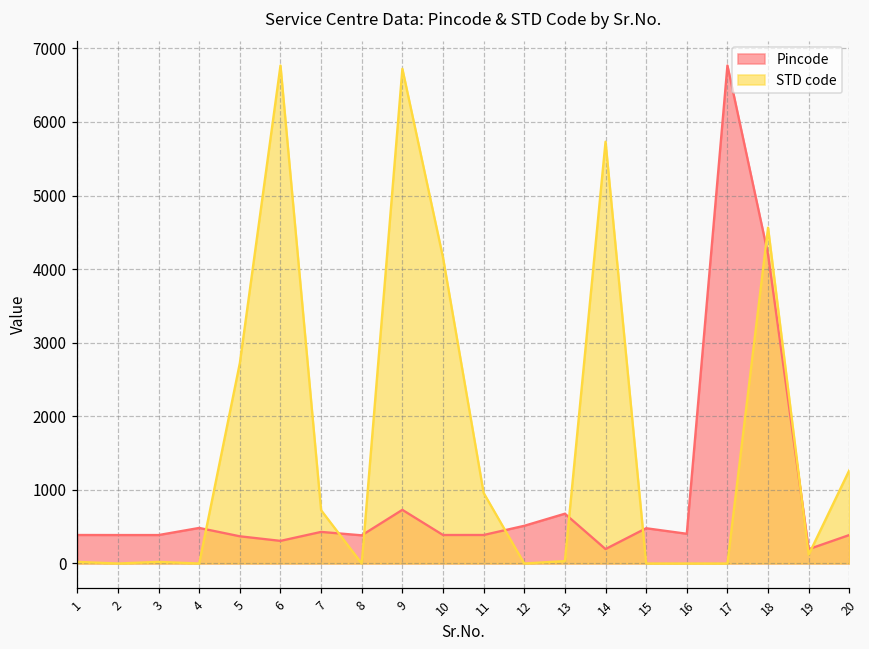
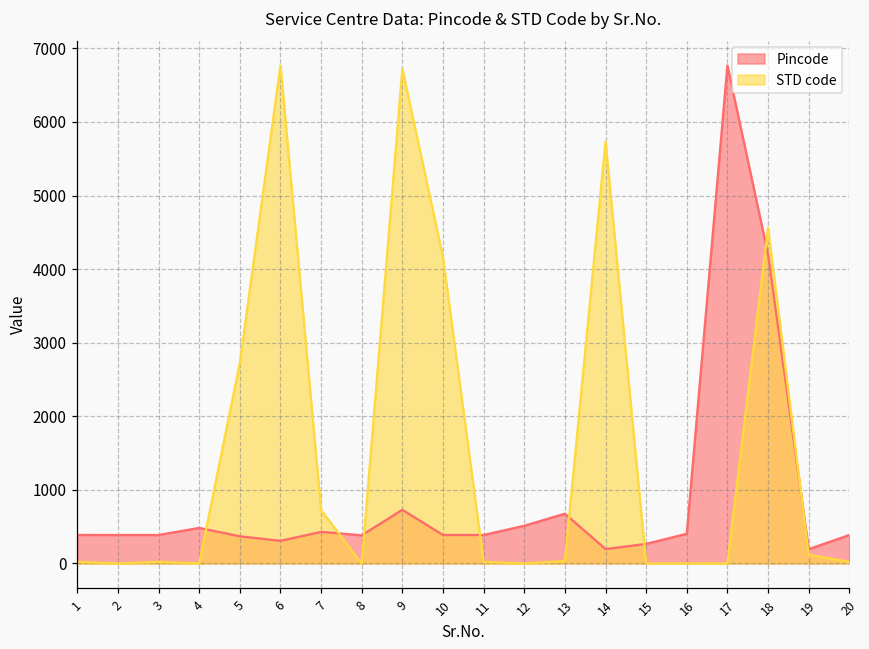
  {
    "Pincode": {
      "1": 400,
      "2": 400,
      "3": 400,
      "4": 500,
      "5": 400,
      "6": 300,
      "7": 400,
      "8": 400,
      "9": 700,
      "10": 400,
      "11": 400,
      "12": 500,
      "13": 700,
      "14": 200,
-     "15": 500,
+     "15": 300,
      "16": 400,
      "17": 6800,
      "18": 4200,
      "19": 200,
      "20": 400
    },
    "STD code": {
      "1": 0,
      "2": 0,
      "3": 0,
      "4": 0,
      "5": 2700,
      "6": 6800,
      "7": 700,
      "8": 0,
      "9": 6700,
      "10": 4200,
-     "11": 1000,
+     "11": 0,
      "12": 0,
      "13": 0,
      "14": 5700,
      "15": 0,
      "16": 0,
      "17": 0,
      "18": 4600,
      "19": 100,
-     "20": 1300
+     "20": 0
    }
  }
